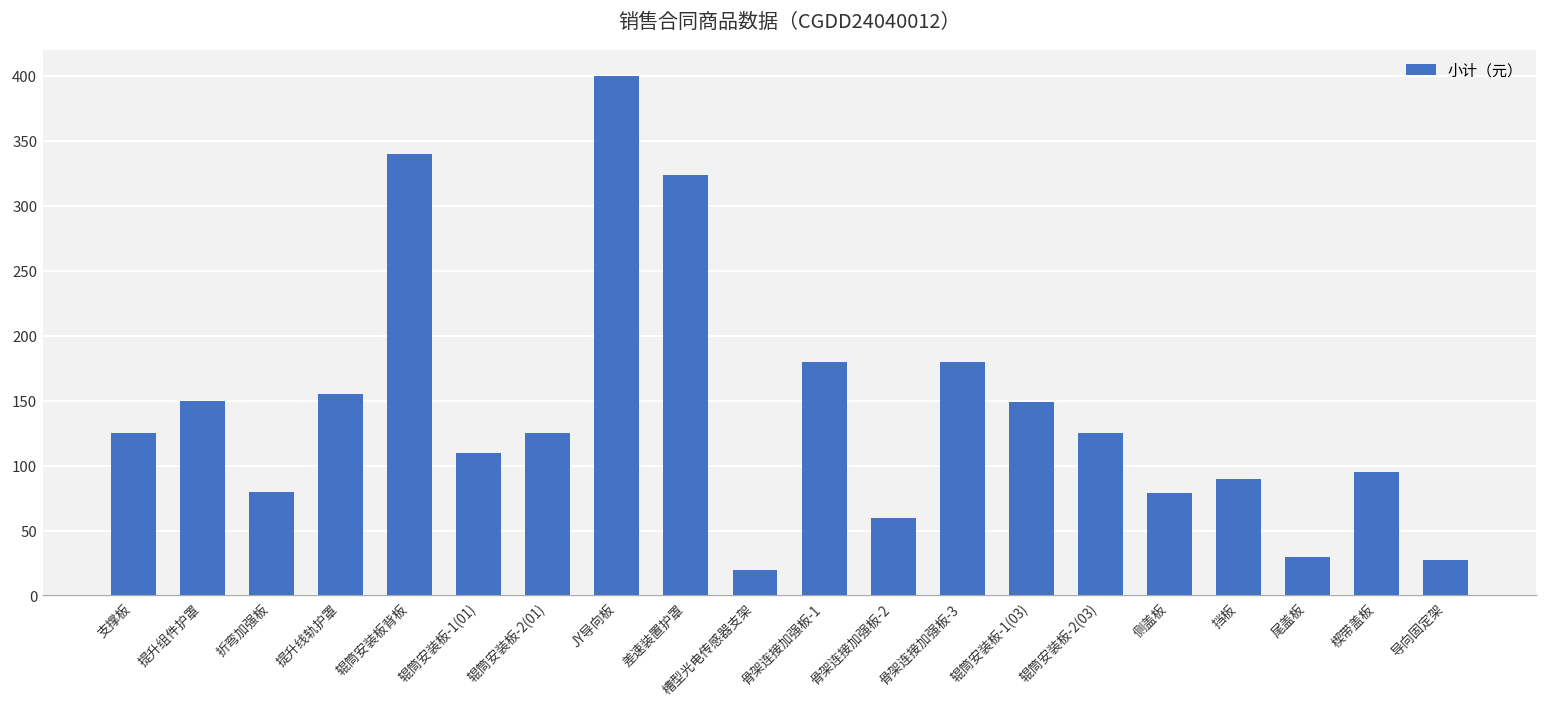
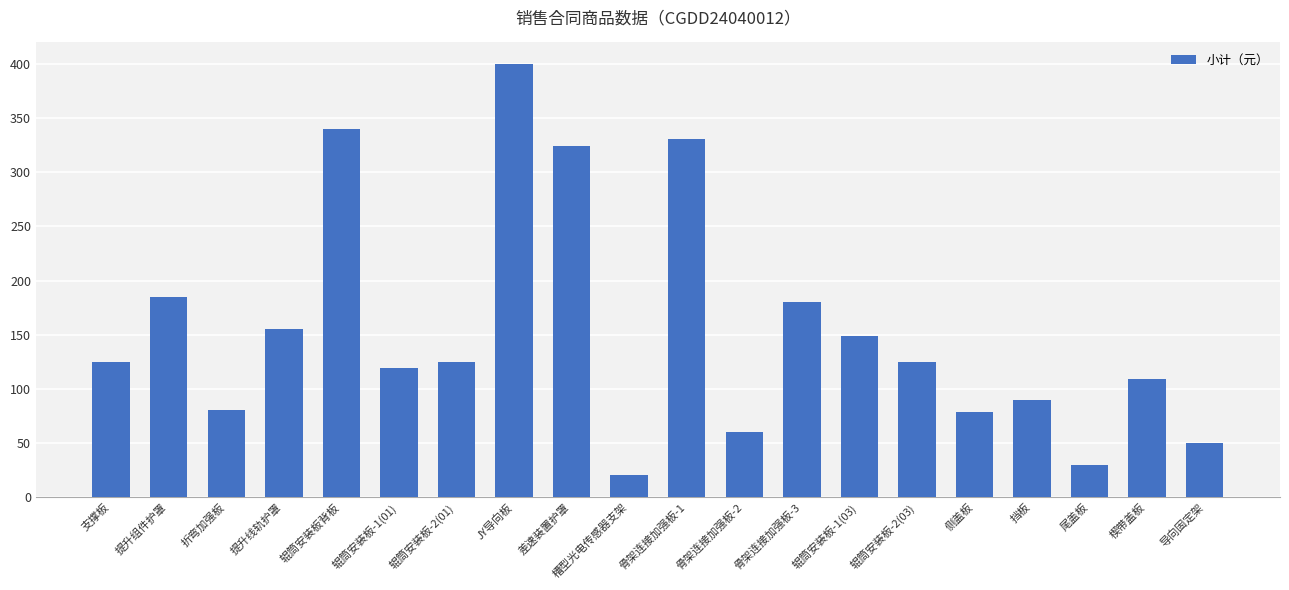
  {
    "支撑板": 125,
-   "提升组件护罩": 150,
+   "提升组件护罩": 185,
    "折弯加强板": 80,
    "提升线轨护罩": 155,
    "辊筒安装板背板": 340,
-   "辊筒安装板-1(01)": 110,
+   "辊筒安装板-1(01)": 119,
    "辊筒安装板-2(01)": 125,
    "JY导向板": 400,
    "差速装置护罩": 324,
    "槽型光电传感器支架": 20,
-   "骨架连接加强板-1": 180,
+   "骨架连接加强板-1": 331,
    "骨架连接加强板-2": 60,
    "骨架连接加强板-3": 180,
    "辊筒安装板-1(03)": 149,
    "辊筒安装板-2(03)": 125,
    "侧盖板": 79,
    "挡板": 90,
    "尾盖板": 30,
-   "楔带盖板": 95,
-   "导向固定架": 27
+   "楔带盖板": 109,
+   "导向固定架": 50
  }
